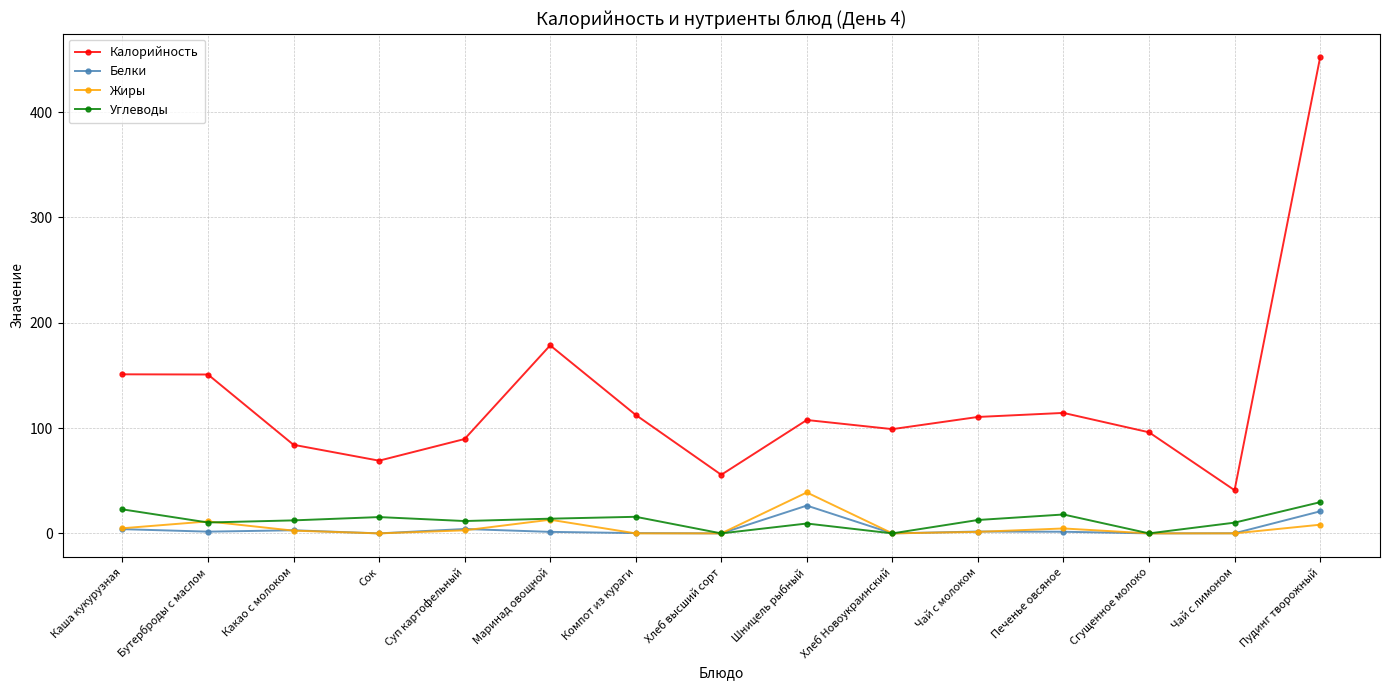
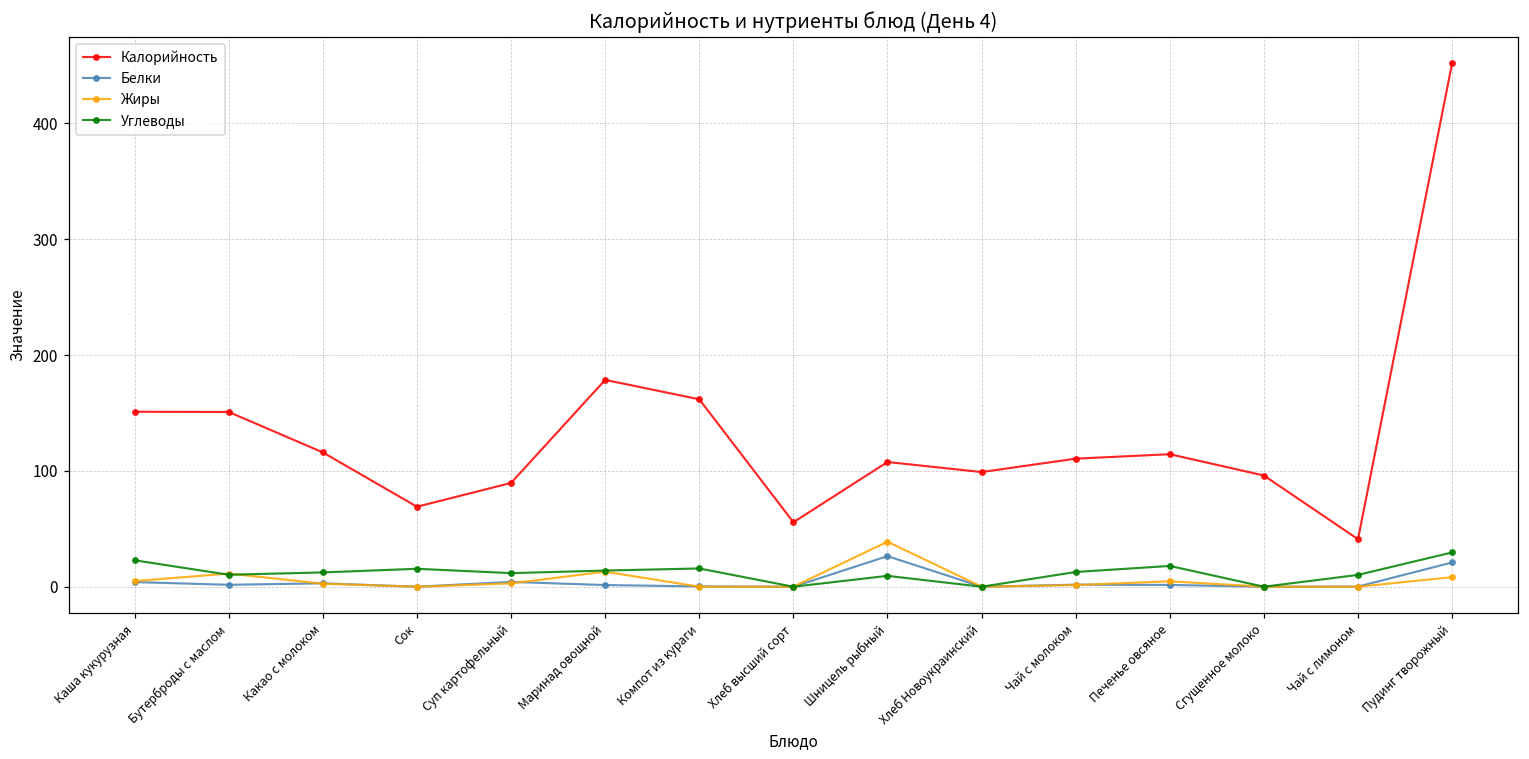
  {
    "Калорийность": {
      "Каша кукурузная": 151,
      "Бутерброды с маслом": 151,
-     "Какао с молоком": 84,
+     "Какао с молоком": 116,
      "Сок": 69,
      "Суп картофельный": 90,
      "Маринад овощной": 179,
-     "Компот из кураги": 113,
+     "Компот из кураги": 162,
      "Хлеб высший сорт": 56,
      "Шницель рыбный": 108,
      "Хлеб Новоукраинский": 99,
      "Чай с молоком": 111,
      "Печенье овсяное": 114,
      "Сгущенное молоко": 96,
      "Чай с лимоном": 41,
      "Пудинг творожный": 452
    },
    "Белки": {
      "Бутерброды с маслом": 2,
      "Маринад овощной": 1,
      "Шницель рыбный": 26,
      "Печенье овсяное": 2,
      "Пудинг творожный": 21
    },
    "Жиры": {
      "Шницель рыбный": 39,
      "Печенье овсяное": 5,
      "Пудинг творожный": 8
    },
    "Углеводы": {
      "Каша кукурузная": 23,
      "Какао с молоком": 12,
      "Сок": 15,
      "Суп картофельный": 12,
      "Компот из кураги": 16,
      "Шницель рыбный": 9,
      "Чай с молоком": 13,
      "Печенье овсяное": 18,
      "Чай с лимоном": 10,
      "Пудинг творожный": 30
    }
  }
